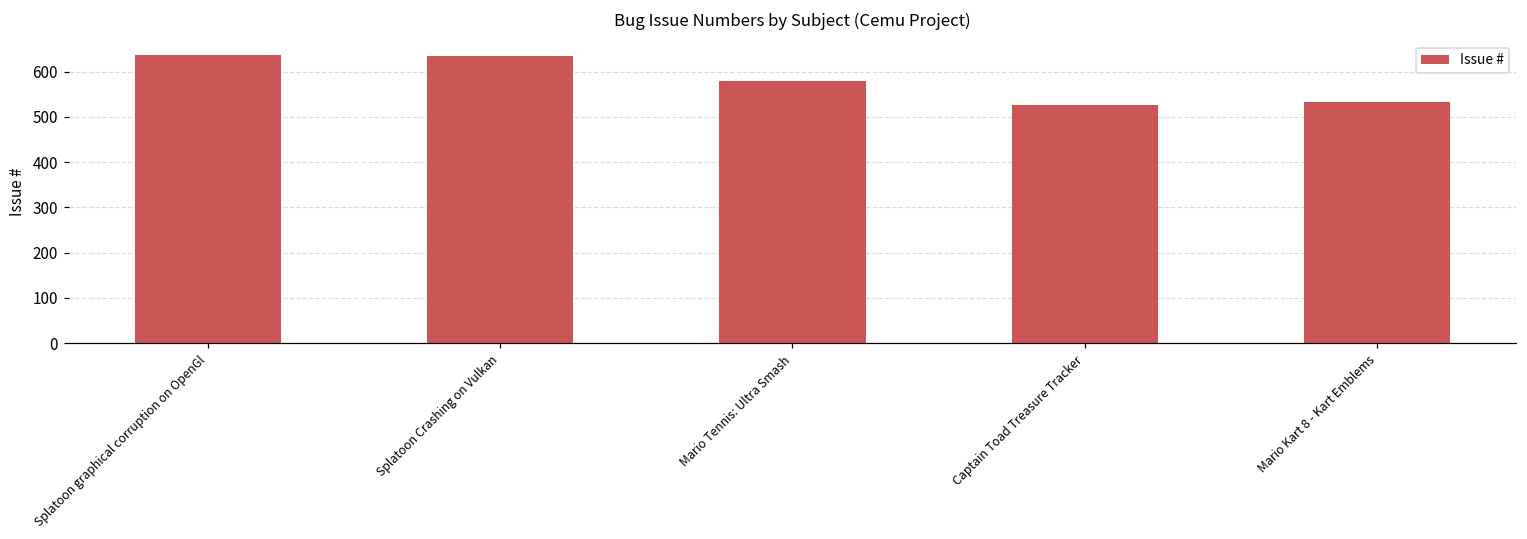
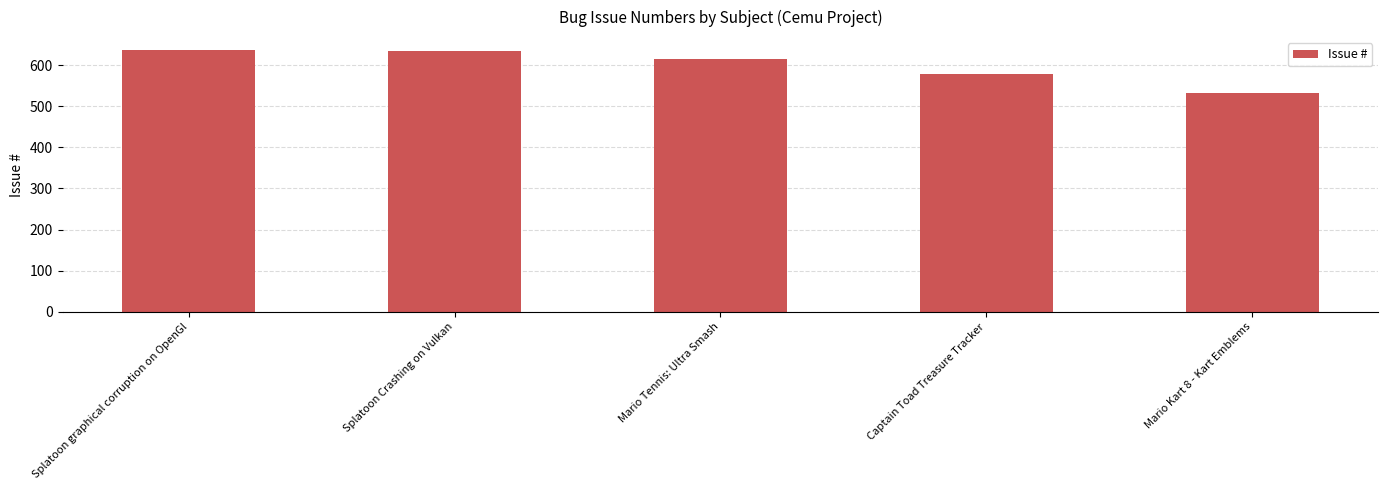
  {
    "Splatoon graphical corruption on OpenGl": 640,
    "Splatoon Crashing on Vulkan": 640,
-   "Mario Tennis: Ultra Smash": 580,
-   "Captain Toad Treasure Tracker": 530,
+   "Mario Tennis: Ultra Smash": 610,
+   "Captain Toad Treasure Tracker": 580,
    "Mario Kart 8 - Kart Emblems": 530
  }
